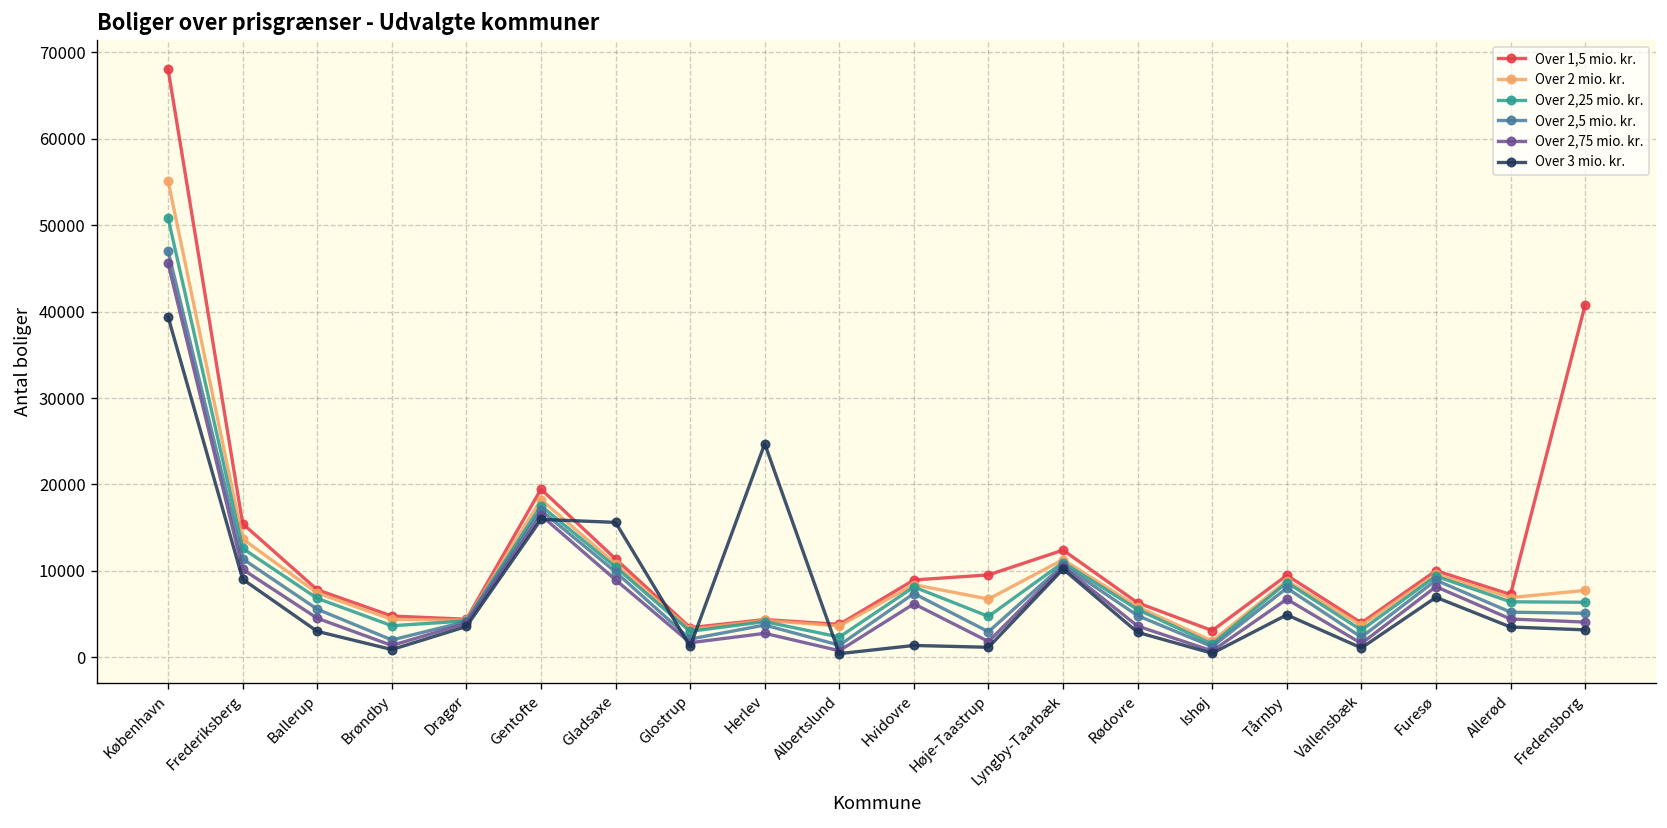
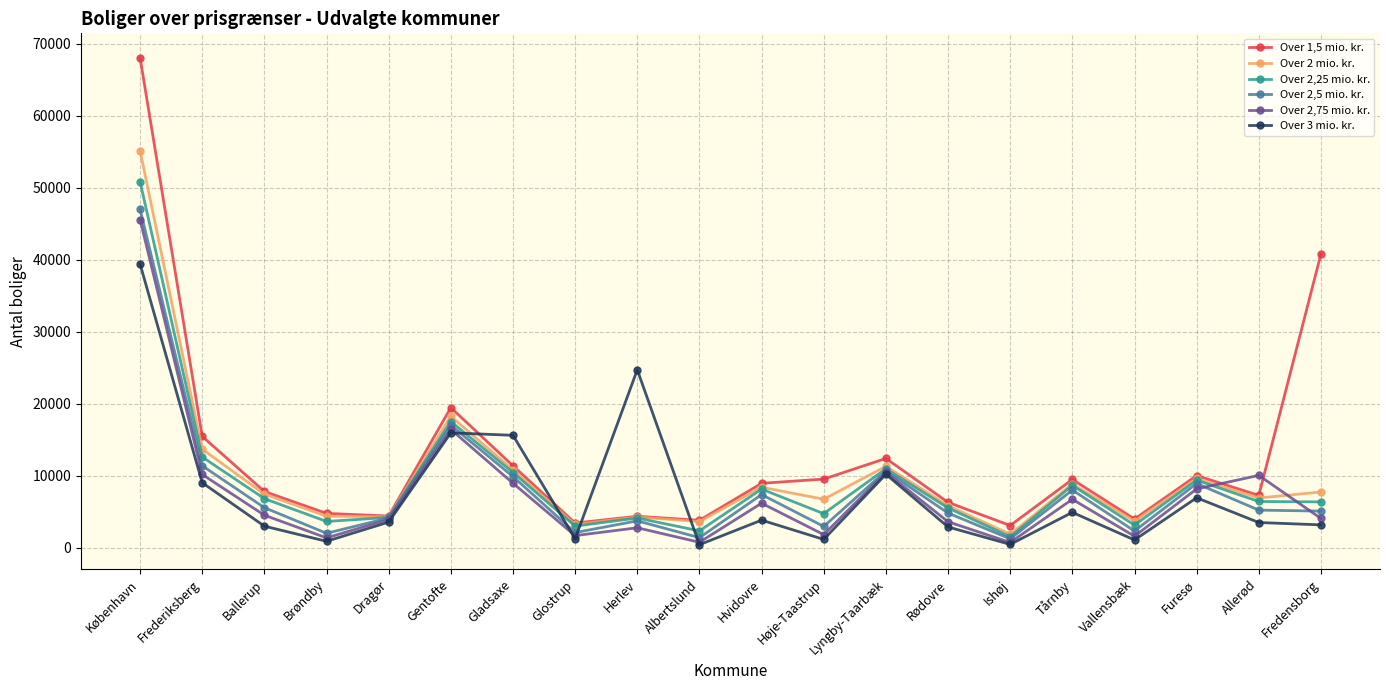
  {
    "Over 1,5 mio. kr.": {
      "København": 68000,
      "Frederiksberg": 15000,
      "Ballerup": 8000,
      "Brøndby": 5000,
      "Gentofte": 19000,
      "Gladsaxe": 11000,
      "Hvidovre": 9000,
      "Høje-Taastrup": 10000,
      "Lyngby-Taarbæk": 12000,
      "Rødovre": 6000,
      "Ishøj": 3000,
      "Tårnby": 9000,
      "Furesø": 10000,
      "Allerød": 7000,
      "Fredensborg": 41000
    },
    "Over 2 mio. kr.": {
      "København": 55000,
      "Frederiksberg": 14000,
      "Ballerup": 7000,
      "Brøndby": 4000,
      "Gentofte": 18000,
      "Gladsaxe": 11000,
      "Høje-Taastrup": 7000,
      "Allerød": 7000,
      "Fredensborg": 8000
    },
    "Over 2,75 mio. kr.": {
      "København": 46000,
      "Frederiksberg": 10000,
      "Ballerup": 5000,
      "Brøndby": 1000,
      "Gentofte": 16000,
      "Gladsaxe": 9000,
      "Glostrup": 2000,
      "Herlev": 3000,
      "Hvidovre": 6000,
      "Høje-Taastrup": 2000,
      "Rødovre": 4000,
      "Tårnby": 7000,
      "Vallensbæk": 2000,
      "Furesø": 8000,
-     "Allerød": 4000,
+     "Allerød": 10000,
      "Fredensborg": 4000
    },
    "Over 3 mio. kr.": {
      "København": 39000,
      "Frederiksberg": 9000,
      "Ballerup": 3000,
      "Brøndby": 1000,
      "Dragør": 4000,
      "Gentofte": 16000,
      "Gladsaxe": 16000,
      "Glostrup": 1000,
      "Herlev": 25000,
-     "Hvidovre": 1000,
+     "Hvidovre": 4000,
      "Høje-Taastrup": 1000,
      "Rødovre": 3000,
      "Tårnby": 5000,
      "Vallensbæk": 1000,
      "Furesø": 7000,
      "Allerød": 4000,
      "Fredensborg": 3000
    }
  }
